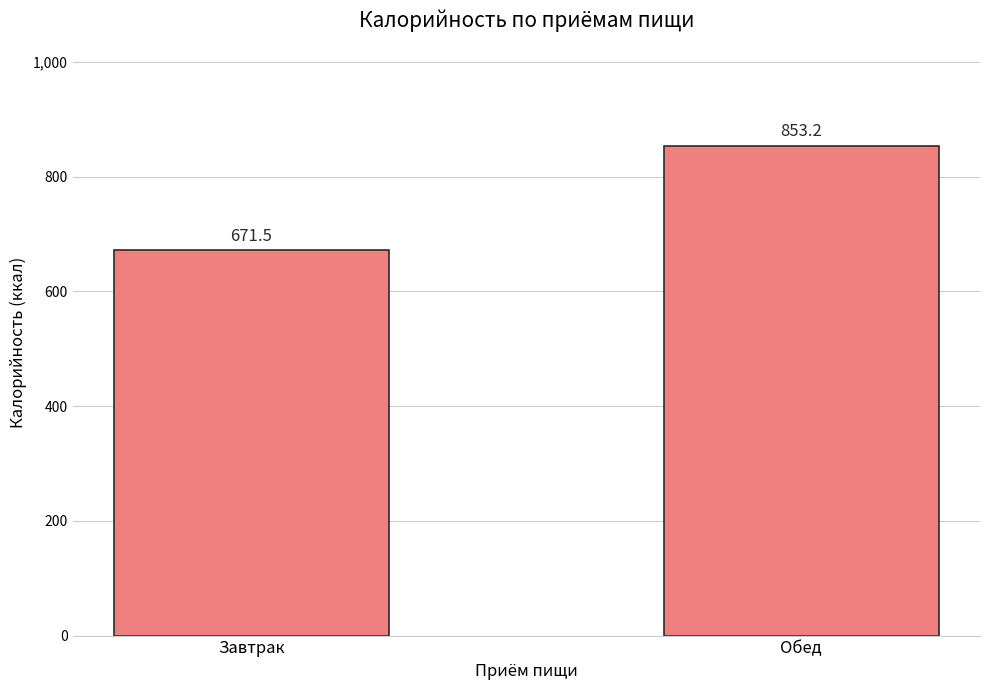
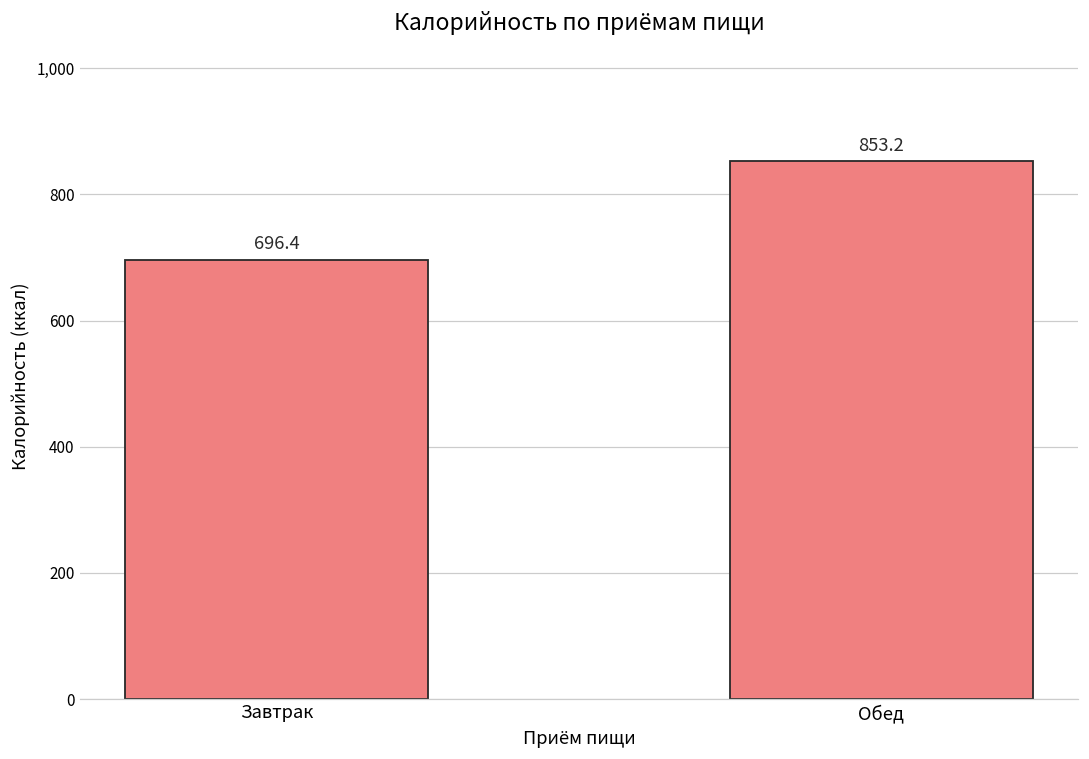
  {
-   "Завтрак": 671.5,
+   "Завтрак": 696.4,
    "Обед": 853.2
  }
